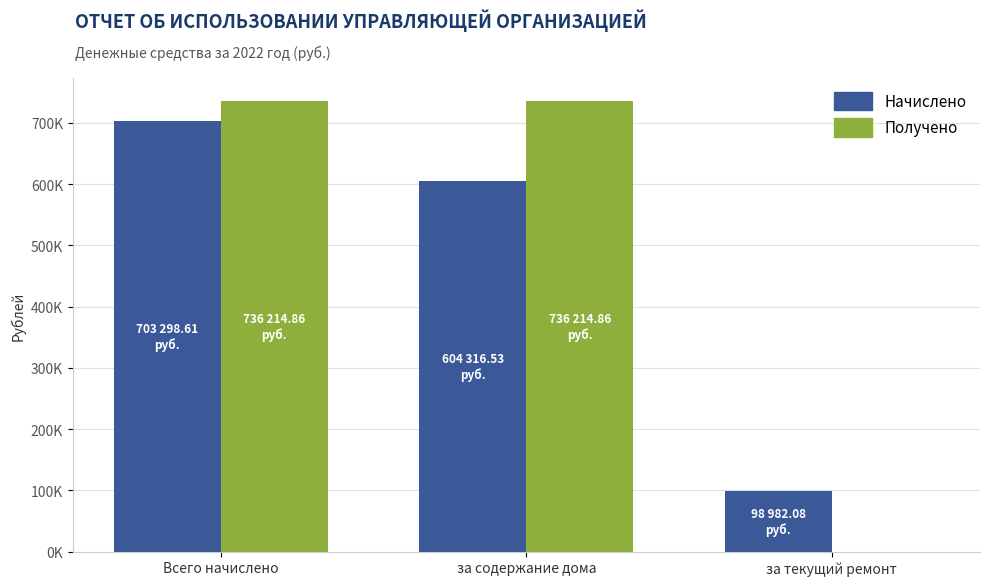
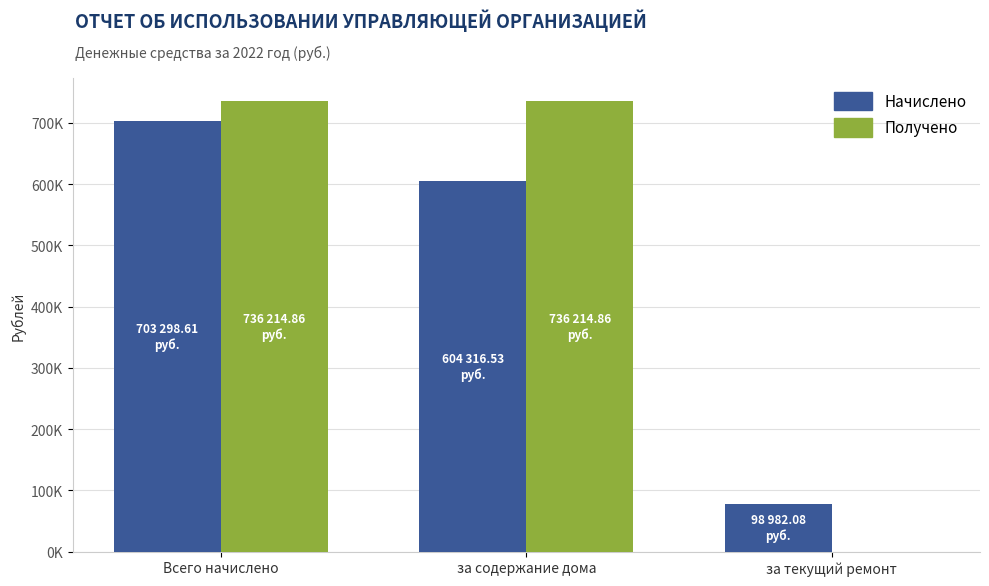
  {
    "Начислено": {
-     "за текущий ремонт": 100000
+     "за текущий ремонт": 80000
    },
    "Получено": {
      "за текущий ремонт": 0
    }
  }
